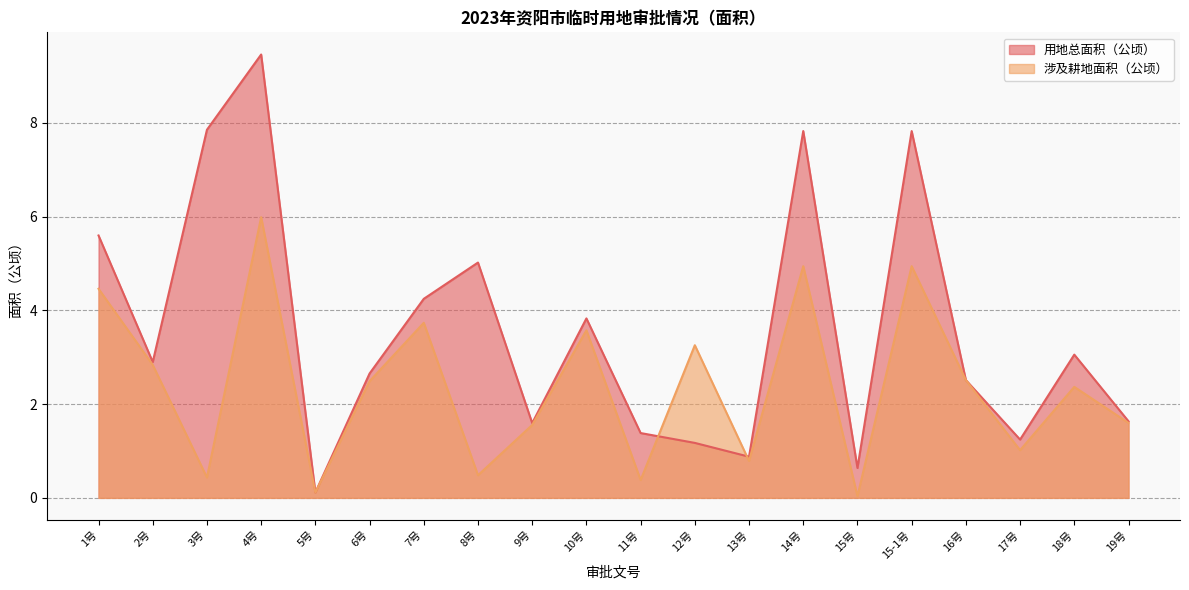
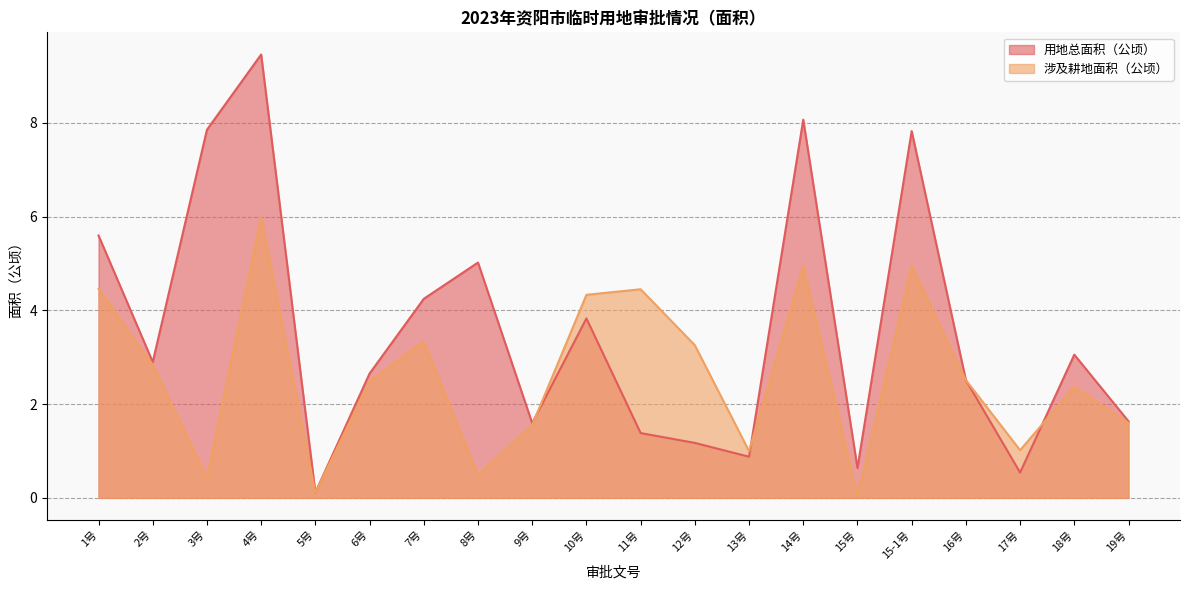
  {
    "用地总面积（公顷）": {
      "1号": 5.6,
      "2号": 2.9,
      "3号": 7.9,
      "4号": 9.5,
      "6号": 2.7,
      "7号": 4.2,
      "8号": 5.0,
      "10号": 3.8,
      "11号": 1.4,
      "12号": 1.2,
      "13号": 0.9,
-     "14号": 7.8,
+     "14号": 8.1,
      "15号": 0.6,
      "15-1号": 7.8,
-     "17号": 1.2,
+     "17号": 0.5,
      "18号": 3.1
    },
    "涉及耕地面积（公顷）": {
      "1号": 4.5,
      "2号": 2.8,
      "3号": 0.4,
      "4号": 6.0,
      "6号": 2.5,
-     "7号": 3.7,
+     "7号": 3.3,
      "8号": 0.5,
-     "10号": 3.6,
-     "11号": 0.4,
+     "10号": 4.3,
+     "11号": 4.4,
      "12号": 3.3,
-     "13号": 0.8,
+     "13号": 1.0,
      "14号": 4.9,
      "15号": 0.0,
      "15-1号": 4.9,
      "17号": 1.0,
      "18号": 2.4
    }
  }
